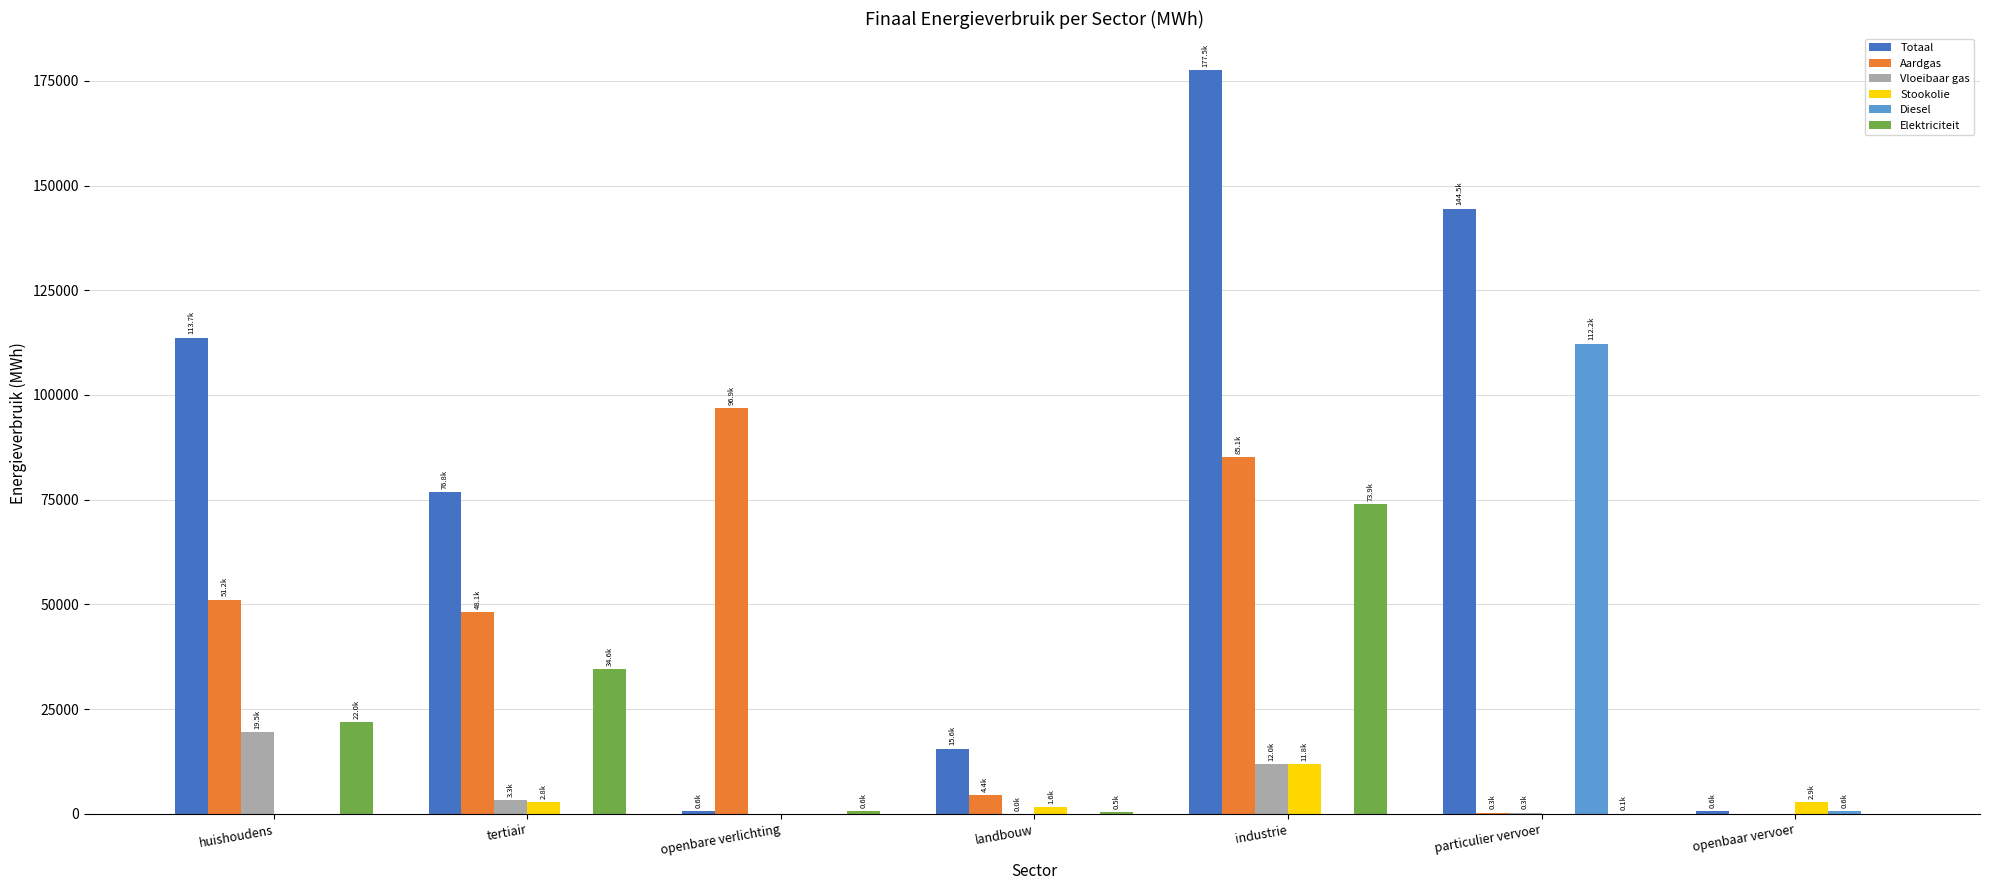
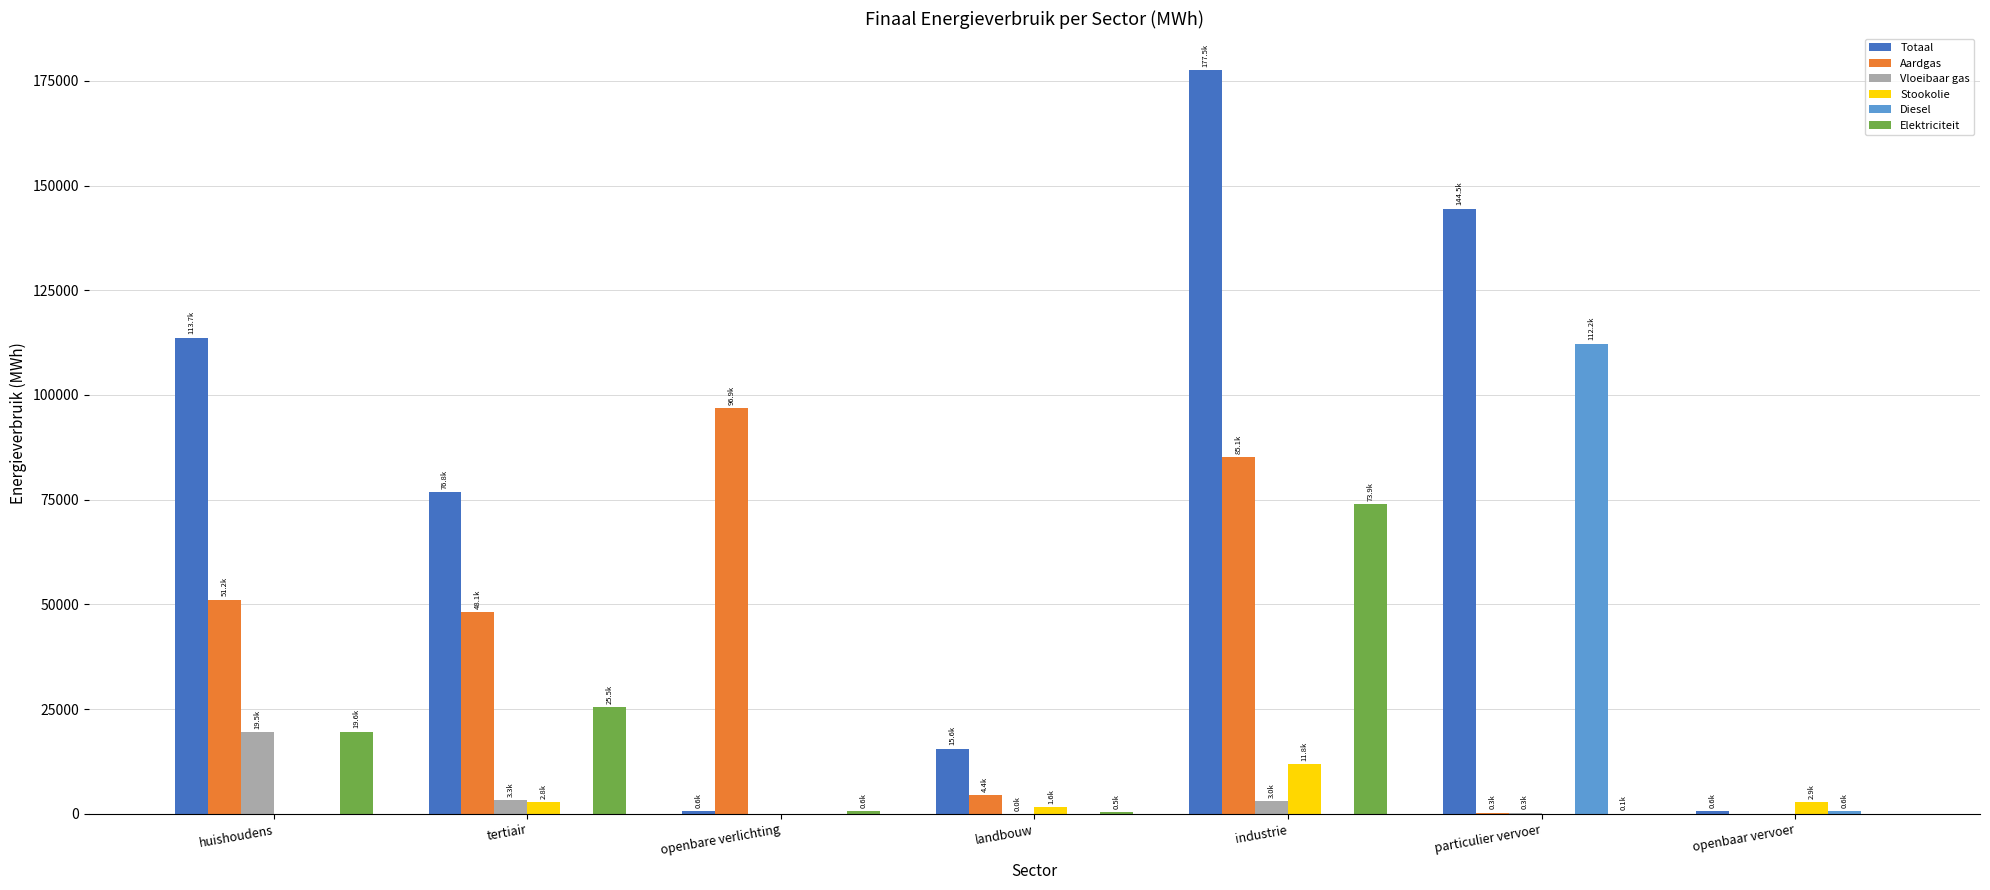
  {
    "Aardgas": {
      "huishoudens": "51.2k",
      "tertiair": "48.1k",
      "openbare verlichting": "96.9k",
      "landbouw": "4.4k",
      "industrie": "85.1k",
      "particulier vervoer": "0.3k"
    },
    "Vloeibaar gas": {
      "huishoudens": "19.5k",
      "tertiair": "3.3k",
-     "industrie": "12.0k",
+     "industrie": "3.0k",
      "particulier vervoer": "0.3k"
    },
    "Stookolie": {
      "tertiair": "2.8k",
      "landbouw": "1.6k",
      "industrie": "11.8k",
      "openbaar vervoer": "2.9k"
    },
    "Elektriciteit": {
-     "huishoudens": "22.0k",
-     "tertiair": "34.6k",
+     "huishoudens": "19.6k",
+     "tertiair": "25.5k",
      "openbare verlichting": "0.6k",
      "landbouw": "0.5k",
      "industrie": "73.9k",
      "particulier vervoer": "0.1k"
    }
  }
